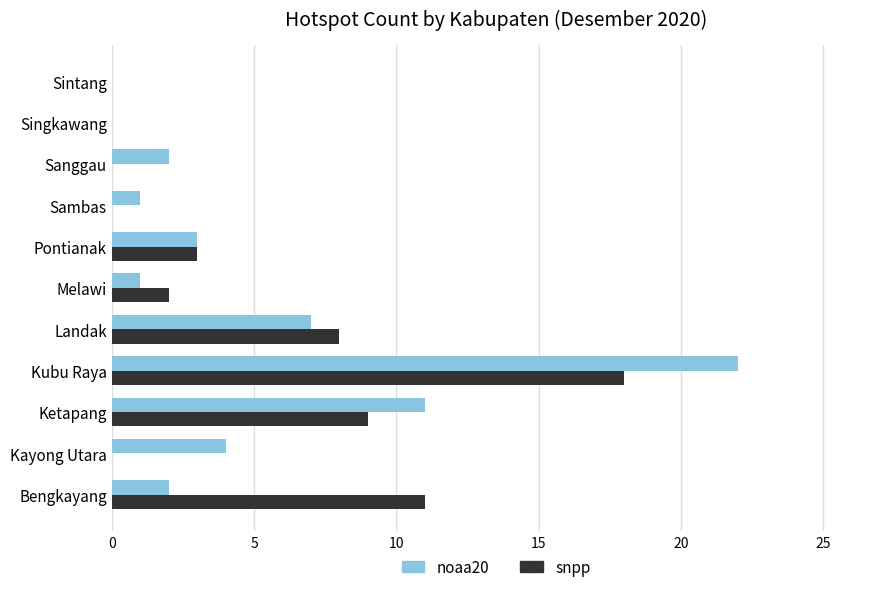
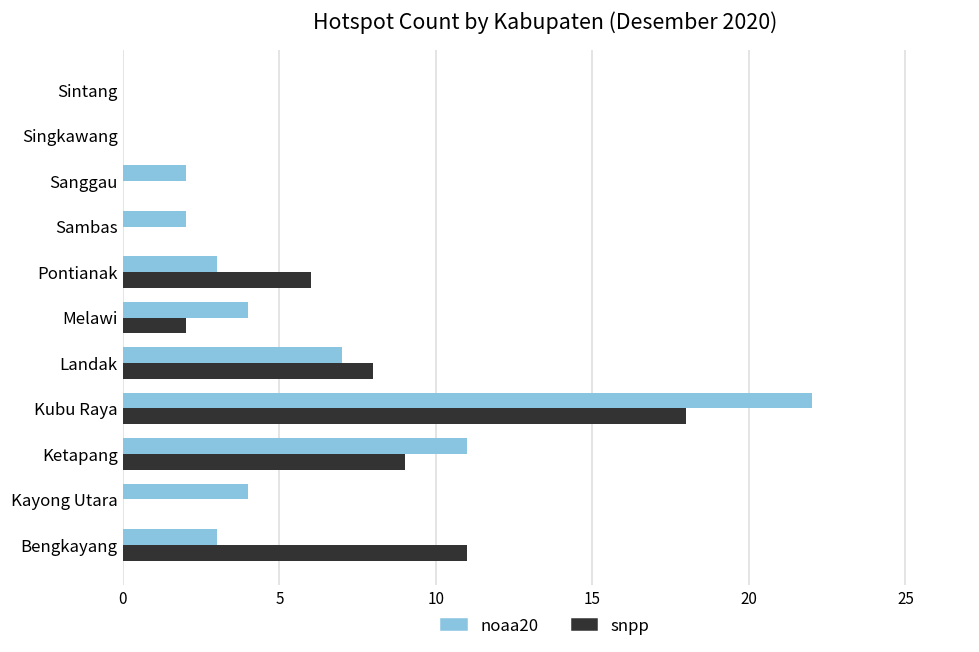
  {
    "noaa20": {
      "Sintang": 0,
      "Singkawang": 0,
      "Sanggau": 2,
-     "Sambas": 1,
+     "Sambas": 2,
      "Pontianak": 3,
-     "Melawi": 1,
+     "Melawi": 4,
      "Landak": 7,
      "Kubu Raya": 22,
      "Ketapang": 11,
      "Kayong Utara": 4,
-     "Bengkayang": 2
+     "Bengkayang": 3
    },
    "snpp": {
      "Sintang": 0,
      "Singkawang": 0,
      "Sanggau": 0,
      "Sambas": 0,
-     "Pontianak": 3,
+     "Pontianak": 6,
      "Melawi": 2,
      "Landak": 8,
      "Kubu Raya": 18,
      "Ketapang": 9,
      "Kayong Utara": 0,
      "Bengkayang": 11
    }
  }
